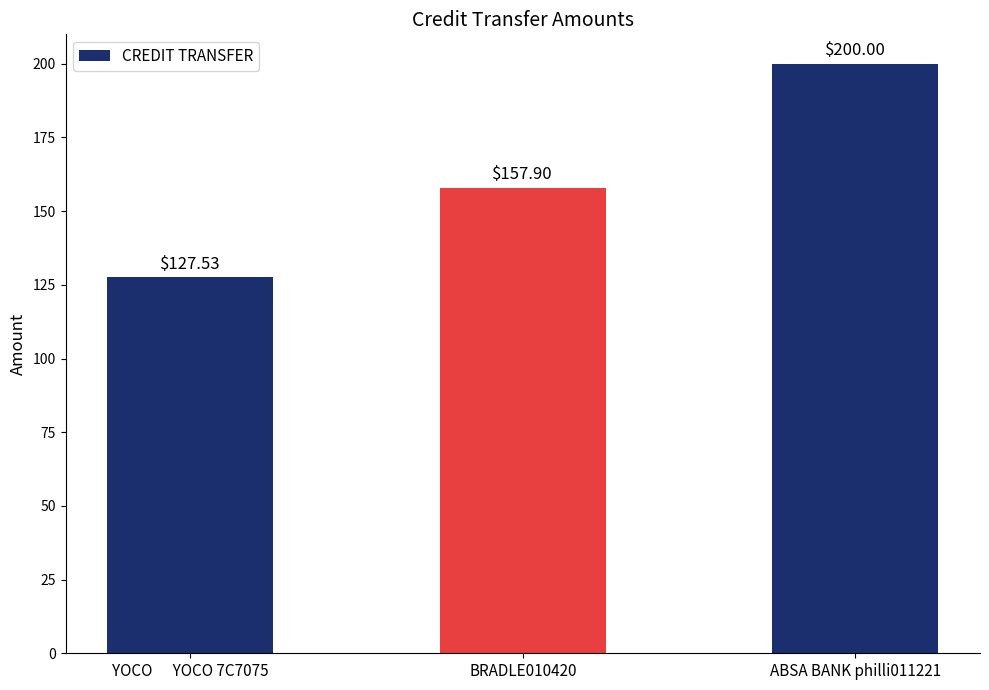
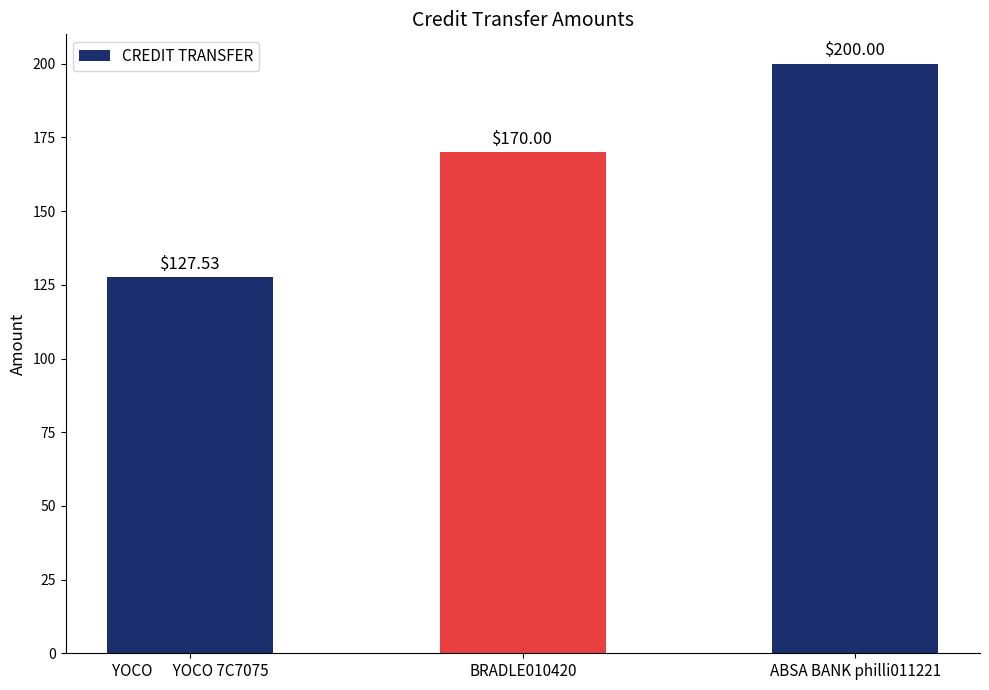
  {
    "YOCO YOCO 7C7075": "$127.53",
-   "BRADLE010420": "$157.90",
+   "BRADLE010420": "$170.00",
    "ABSA BANK philli011221": "$200.00"
  }
